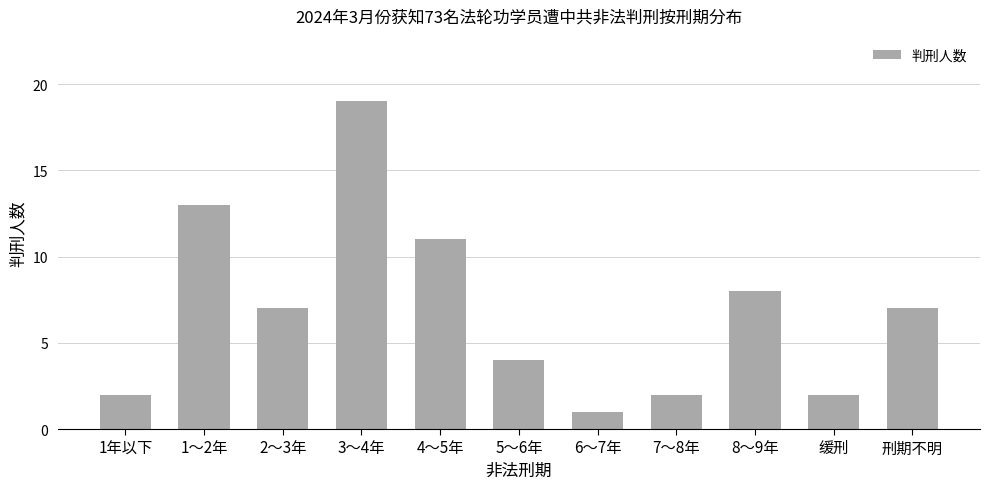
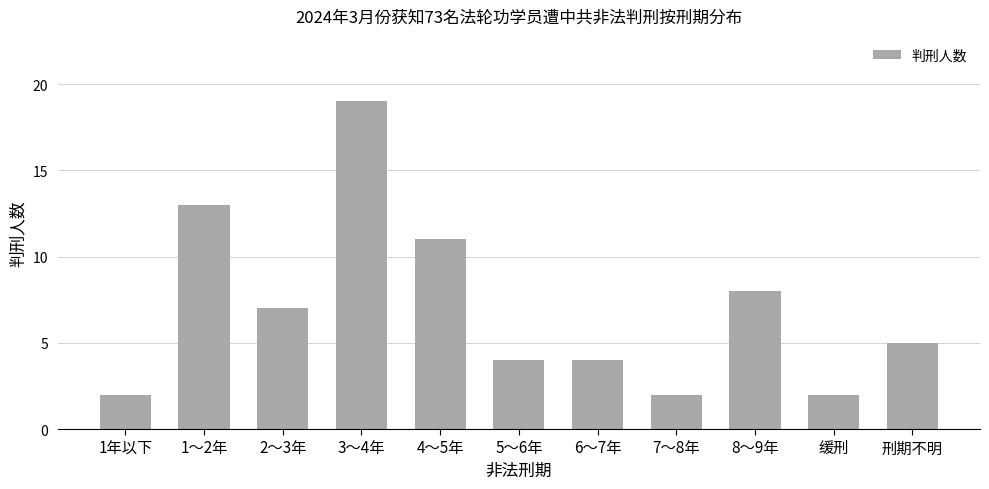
  {
    "1年以下": 2,
    "1～2年": 13,
    "2～3年": 7,
    "3～4年": 19,
    "4～5年": 11,
    "5～6年": 4,
-   "6～7年": 1,
+   "6～7年": 4,
    "7～8年": 2,
    "8～9年": 8,
    "缓刑": 2,
-   "刑期不明": 7
+   "刑期不明": 5
  }
